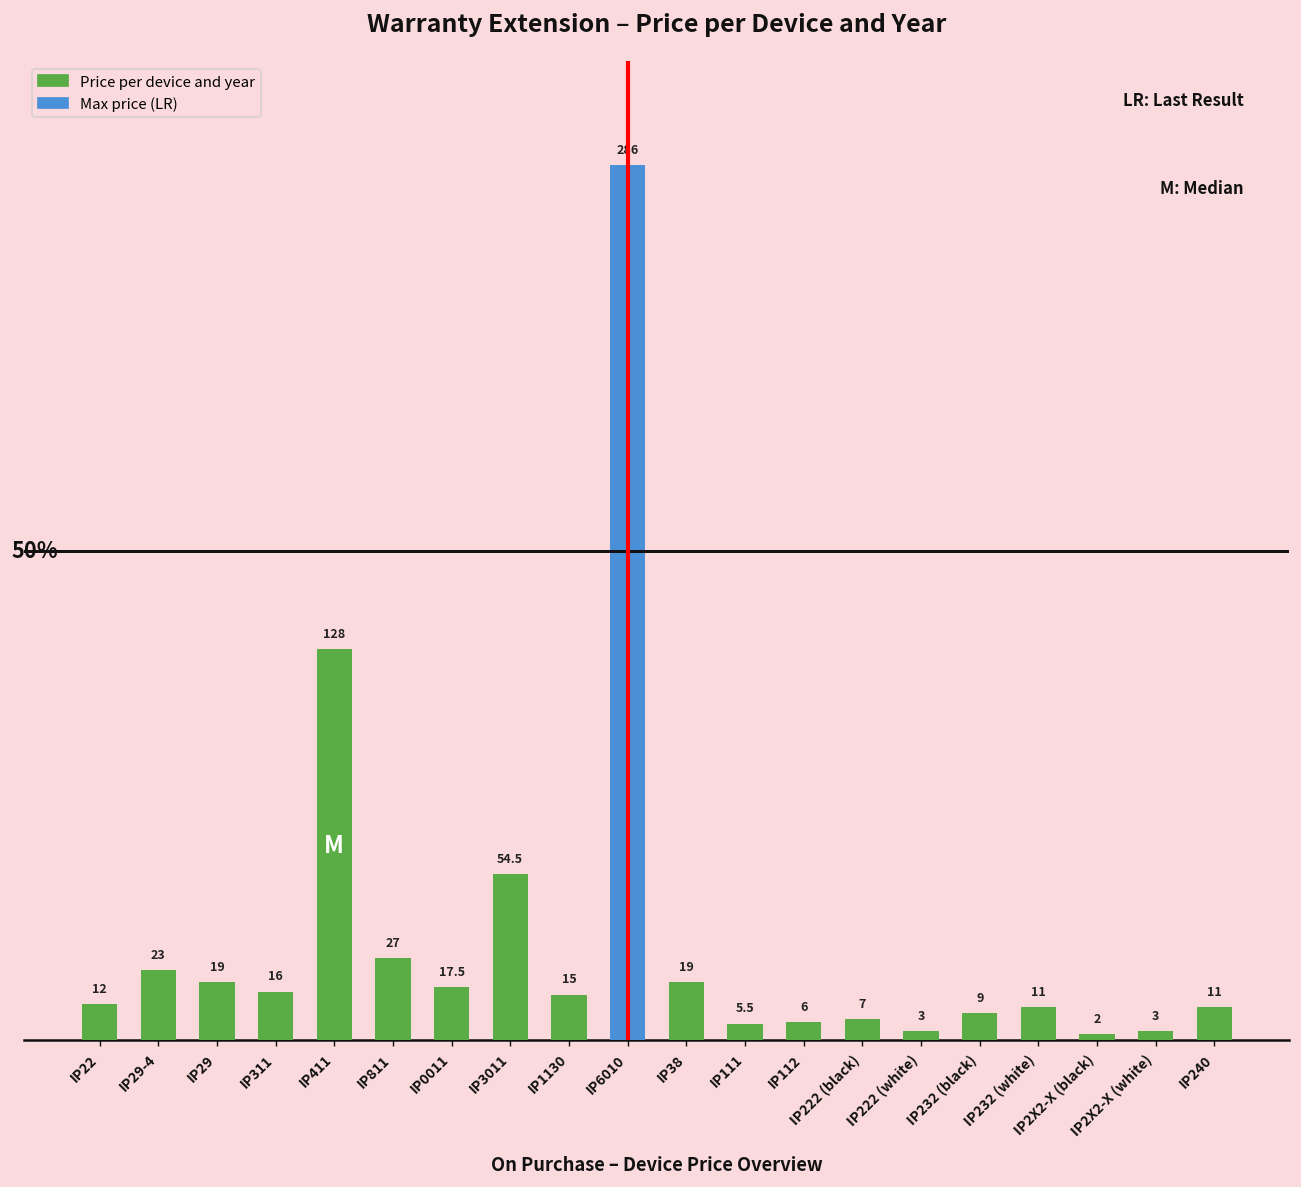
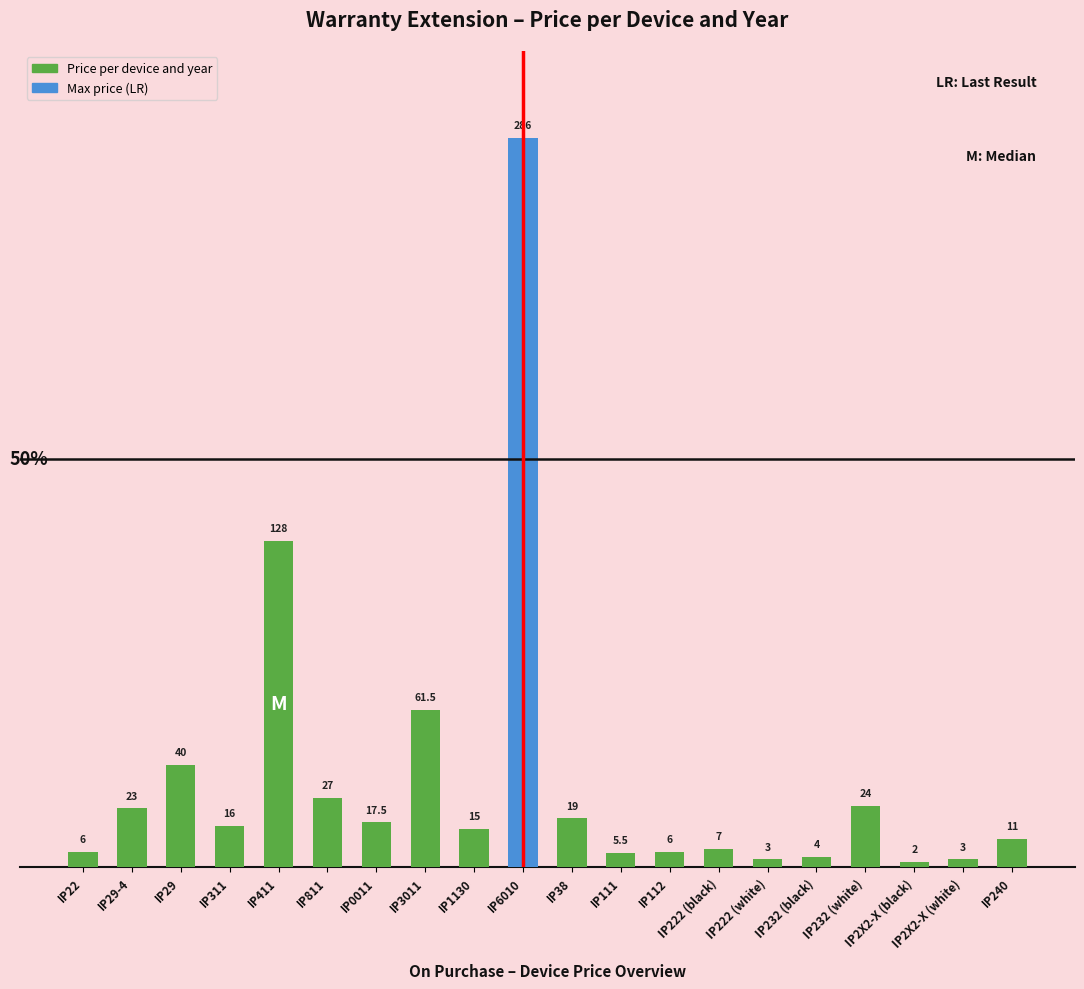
  {
-   "IP22": 12,
+   "IP22": 6,
    "IP29-4": 23,
-   "IP29": 19,
+   "IP29": 40,
    "IP311": 16,
    "IP411": 128,
    "IP811": 27,
    "IP0011": 17.5,
-   "IP3011": 54.5,
+   "IP3011": 61.5,
    "IP1130": 15,
    "IP6010": 286,
    "IP38": 19,
    "IP111": 5.5,
    "IP112": 6,
    "IP222 (black)": 7,
    "IP222 (white)": 3,
-   "IP232 (black)": 9,
-   "IP232 (white)": 11,
+   "IP232 (black)": 4,
+   "IP232 (white)": 24,
    "IP2X2-X (black)": 2,
    "IP2X2-X (white)": 3,
    "IP240": 11
  }
